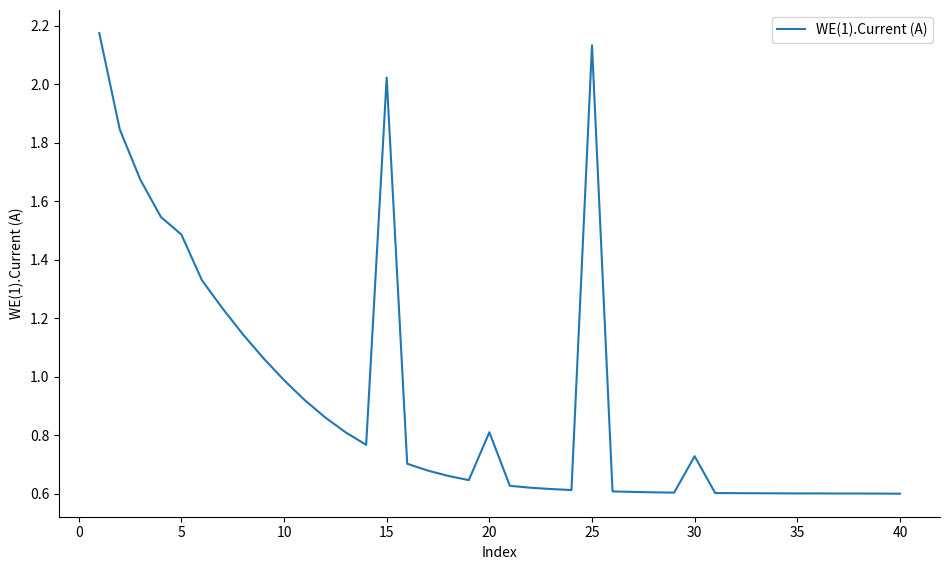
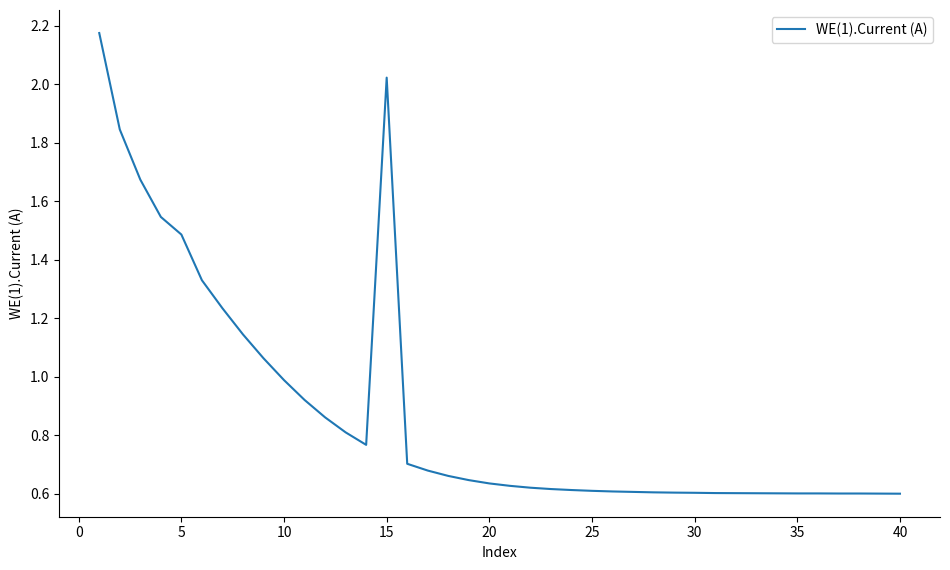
  {
    "5": 1.49,
    "10": 0.99,
    "15": 2.02,
-   "20": 0.81,
-   "25": 2.13,
-   "30": 0.73,
+   "20": 0.63,
+   "25": 0.61,
+   "30": 0.60,
    "35": 0.60,
    "40": 0.60
  }
